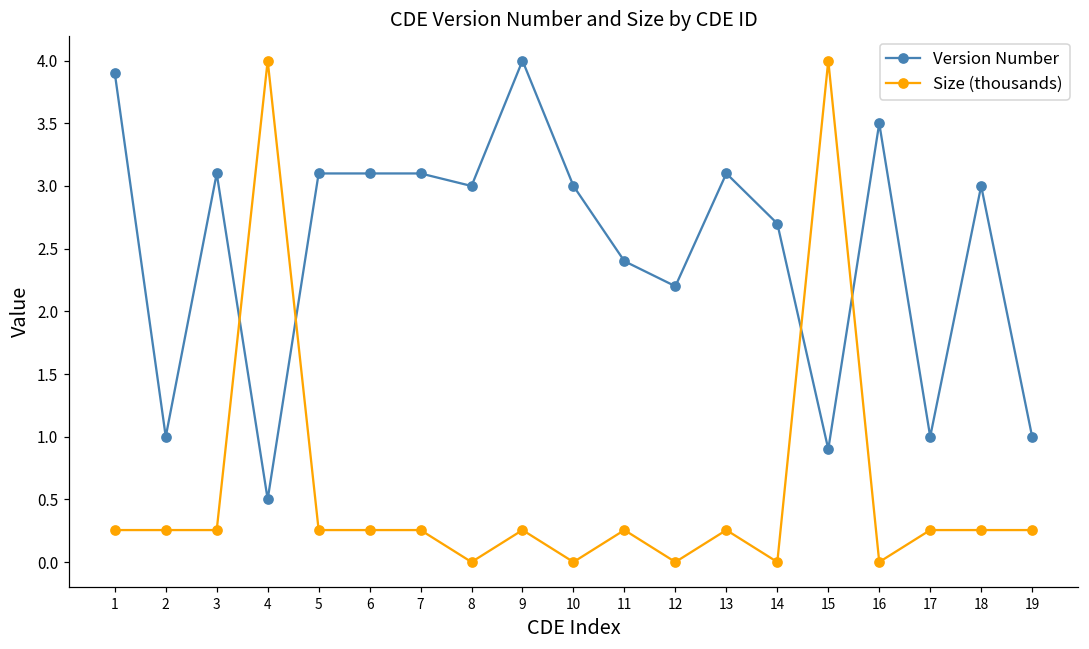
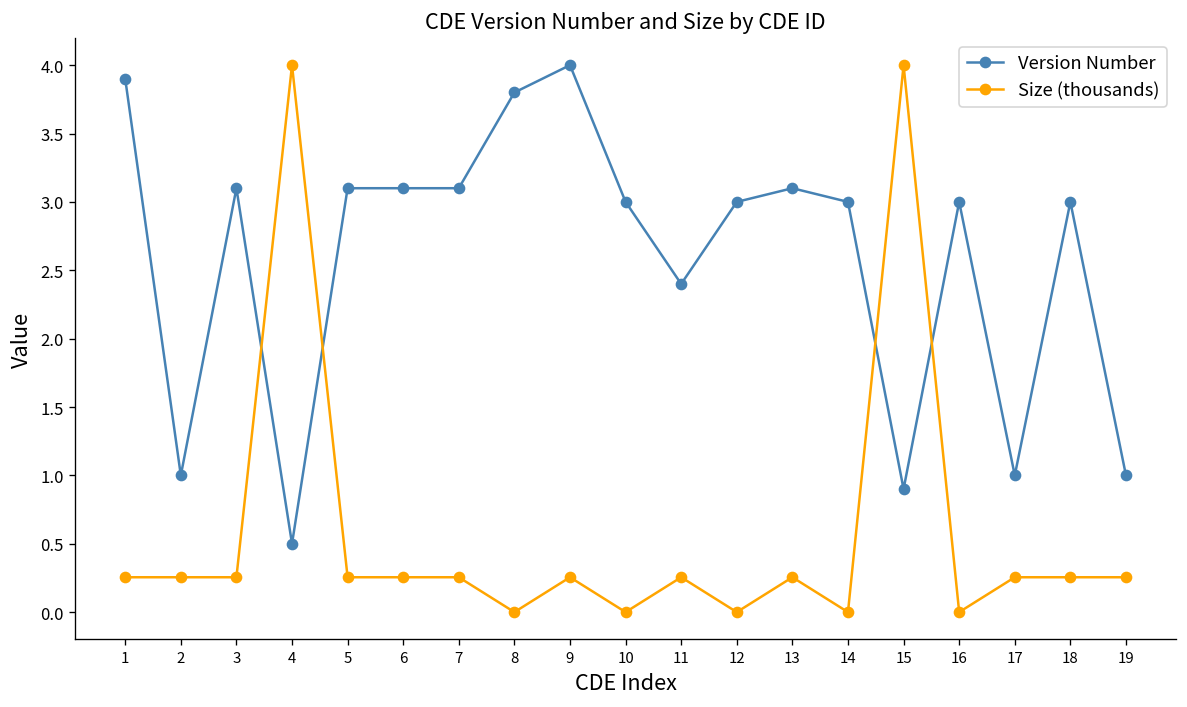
  {
    "Version Number": {
      "1": 3.9,
      "2": 1.0,
      "3": 3.1,
      "4": 0.5,
      "5": 3.1,
      "6": 3.1,
      "7": 3.1,
-     "8": 3.0,
+     "8": 3.8,
      "9": 4.0,
      "10": 3.0,
      "11": 2.4,
-     "12": 2.2,
+     "12": 3.0,
      "13": 3.1,
-     "14": 2.7,
+     "14": 3.0,
      "15": 0.9,
-     "16": 3.5,
+     "16": 3.0,
      "17": 1.0,
      "18": 3.0,
      "19": 1.0
    },
    "Size (thousands)": {
      "1": 0.26,
      "2": 0.26,
      "3": 0.26,
      "4": 4.0,
      "5": 0.26,
      "6": 0.26,
      "7": 0.26,
      "8": 0.0,
      "9": 0.26,
      "10": 0.0,
      "11": 0.26,
      "12": 0.0,
      "13": 0.26,
      "14": 0.0,
      "15": 4.0,
      "16": 0.0,
      "17": 0.26,
      "18": 0.26,
      "19": 0.26
    }
  }
